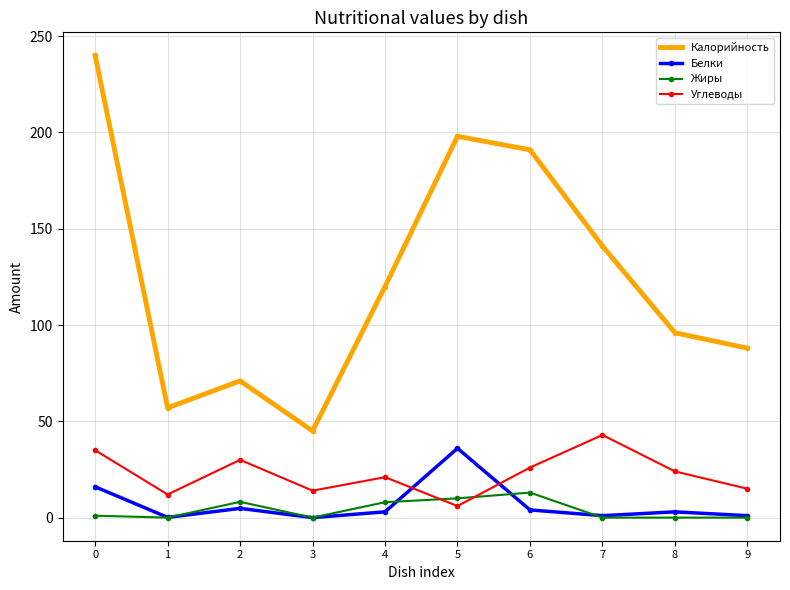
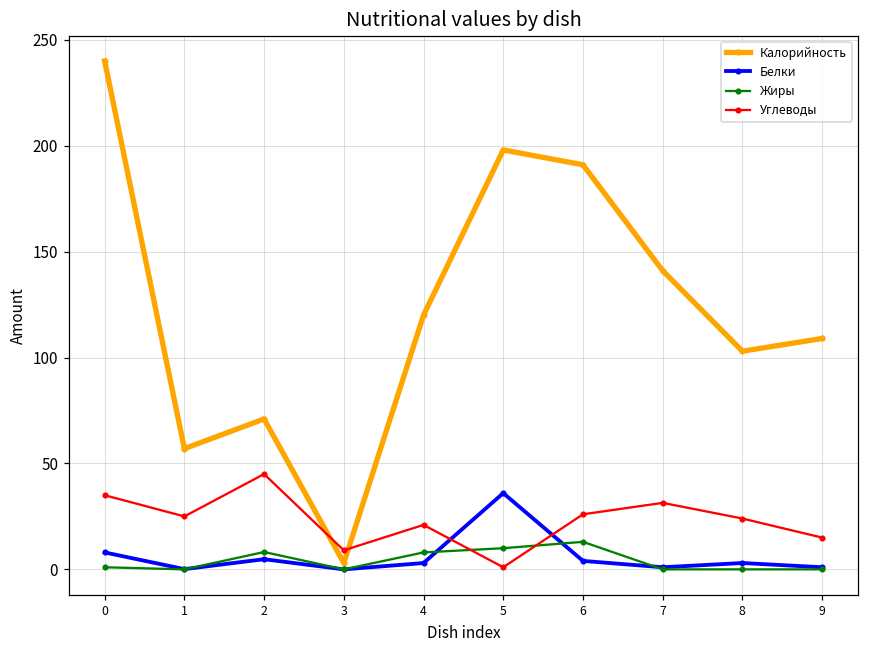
  {
    "Калорийность": {
      "0": 240,
      "1": 57,
      "2": 71,
-     "3": 45,
+     "3": 3,
      "4": 120,
      "5": 198,
      "6": 191,
      "7": 141,
-     "8": 96,
-     "9": 88
+     "8": 103,
+     "9": 109
    },
    "Белки": {
-     "0": 16,
+     "0": 8,
      "2": 5,
      "4": 3,
      "5": 36,
      "6": 4,
      "8": 3
    },
    "Жиры": {
      "0": 1,
      "2": 8,
      "4": 8,
      "5": 10,
      "6": 13,
      "8": 0
    },
    "Углеводы": {
      "0": 35,
-     "1": 12,
-     "2": 30,
-     "3": 14,
+     "1": 25,
+     "2": 45,
+     "3": 9,
      "4": 21,
-     "5": 6,
+     "5": 1,
      "6": 26,
-     "7": 43,
+     "7": 31,
      "8": 24,
      "9": 15
    }
  }
